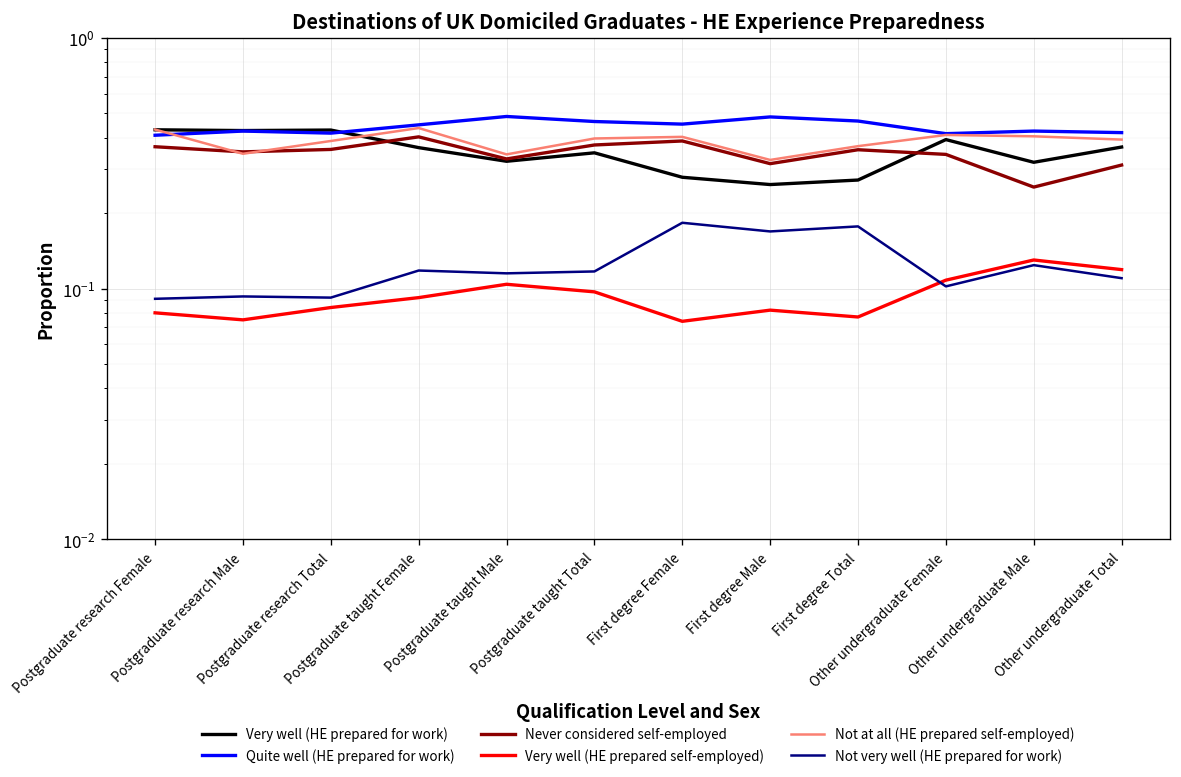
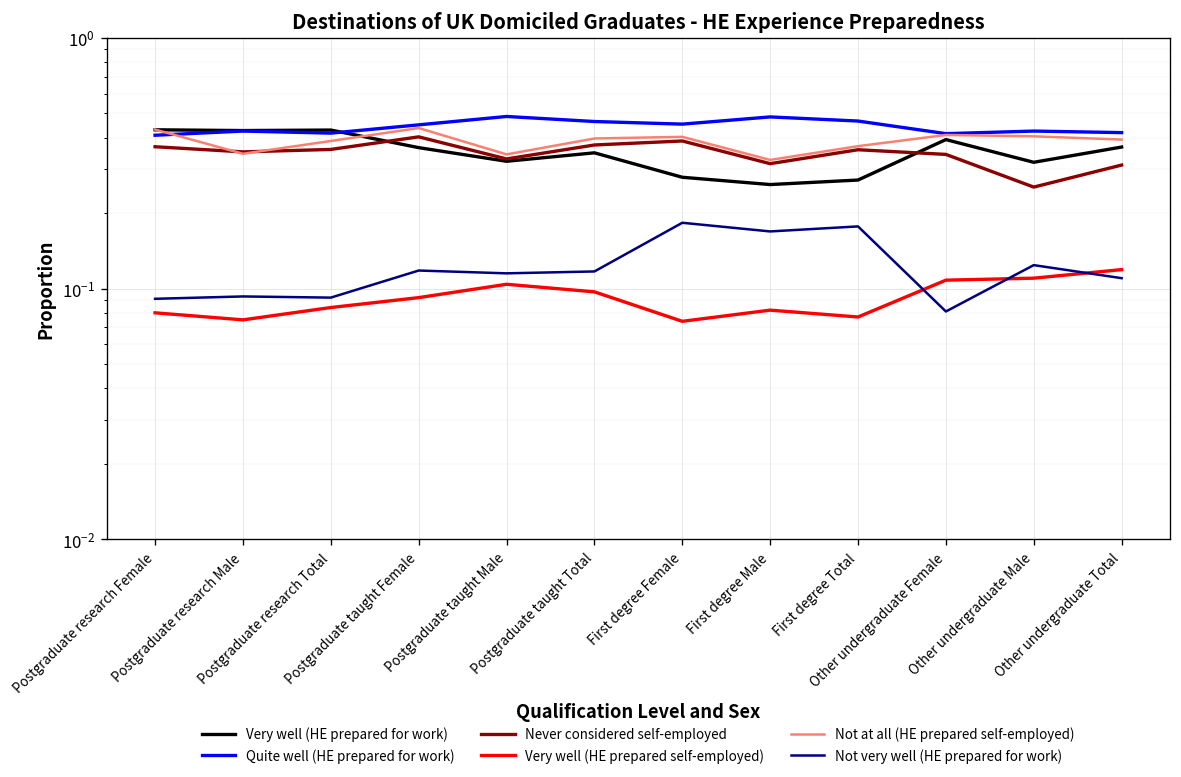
  {
    "Very well (HE prepared for work)": {
      "Postgraduate research Total": 0.43,
      "Postgraduate taught Female": 0.37,
      "Postgraduate taught Total": 0.35,
      "First degree Female": 0.28,
      "First degree Male": 0.26,
      "First degree Total": 0.27,
      "Other undergraduate Female": 0.39,
      "Other undergraduate Male": 0.32,
      "Other undergraduate Total": 0.37
    },
    "Quite well (HE prepared for work)": {
      "Postgraduate research Female": 0.41,
      "Postgraduate research Total": 0.42,
      "Postgraduate taught Female": 0.45,
      "Postgraduate taught Male": 0.49,
      "Postgraduate taught Total": 0.46,
      "First degree Female": 0.45,
      "First degree Male": 0.48,
      "First degree Total": 0.47,
      "Other undergraduate Male": 0.43,
      "Other undergraduate Total": 0.42
    },
    "Never considered self-employed": {
      "Postgraduate research Female": 0.37,
      "Postgraduate research Total": 0.36,
      "Postgraduate taught Female": 0.40,
      "Postgraduate taught Total": 0.37,
      "First degree Female": 0.39,
      "First degree Male": 0.32,
      "First degree Total": 0.36,
      "Other undergraduate Female": 0.34,
      "Other undergraduate Male": 0.25,
      "Other undergraduate Total": 0.31
    },
    "Very well (HE prepared self-employed)": {
      "Postgraduate research Female": 0.08,
      "Postgraduate research Male": 0.075,
      "Postgraduate research Total": 0.084,
      "Postgraduate taught Female": 0.09,
      "Postgraduate taught Male": 0.10,
      "Postgraduate taught Total": 0.10,
      "First degree Female": 0.074,
      "First degree Male": 0.08,
      "First degree Total": 0.077,
      "Other undergraduate Female": 0.11,
-     "Other undergraduate Male": 0.13,
+     "Other undergraduate Male": 0.11,
      "Other undergraduate Total": 0.12
    },
    "Not at all (HE prepared self-employed)": {
      "Postgraduate research Total": 0.39,
      "Postgraduate taught Female": 0.44,
      "Postgraduate taught Male": 0.34,
      "Postgraduate taught Total": 0.40,
      "First degree Female": 0.40,
      "First degree Male": 0.33,
      "First degree Total": 0.37,
      "Other undergraduate Male": 0.41,
      "Other undergraduate Total": 0.39
    },
    "Not very well (HE prepared for work)": {
      "Postgraduate research Female": 0.09,
      "Postgraduate research Male": 0.09,
      "Postgraduate research Total": 0.09,
      "Postgraduate taught Female": 0.12,
      "Postgraduate taught Male": 0.12,
      "Postgraduate taught Total": 0.12,
      "First degree Female": 0.18,
      "First degree Male": 0.17,
      "First degree Total": 0.18,
-     "Other undergraduate Female": 0.10,
+     "Other undergraduate Female": 0.081,
      "Other undergraduate Male": 0.12,
      "Other undergraduate Total": 0.11
    }
  }
